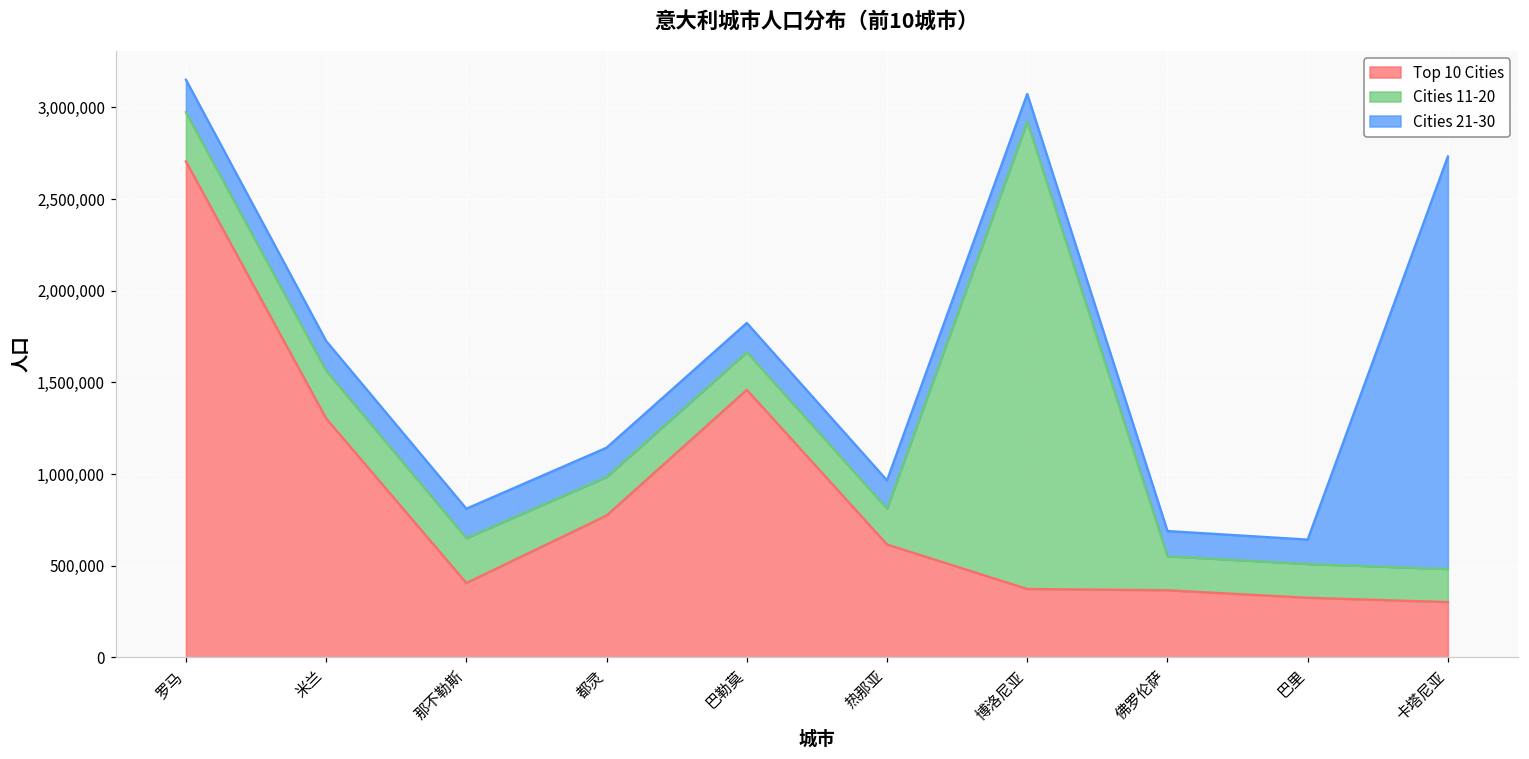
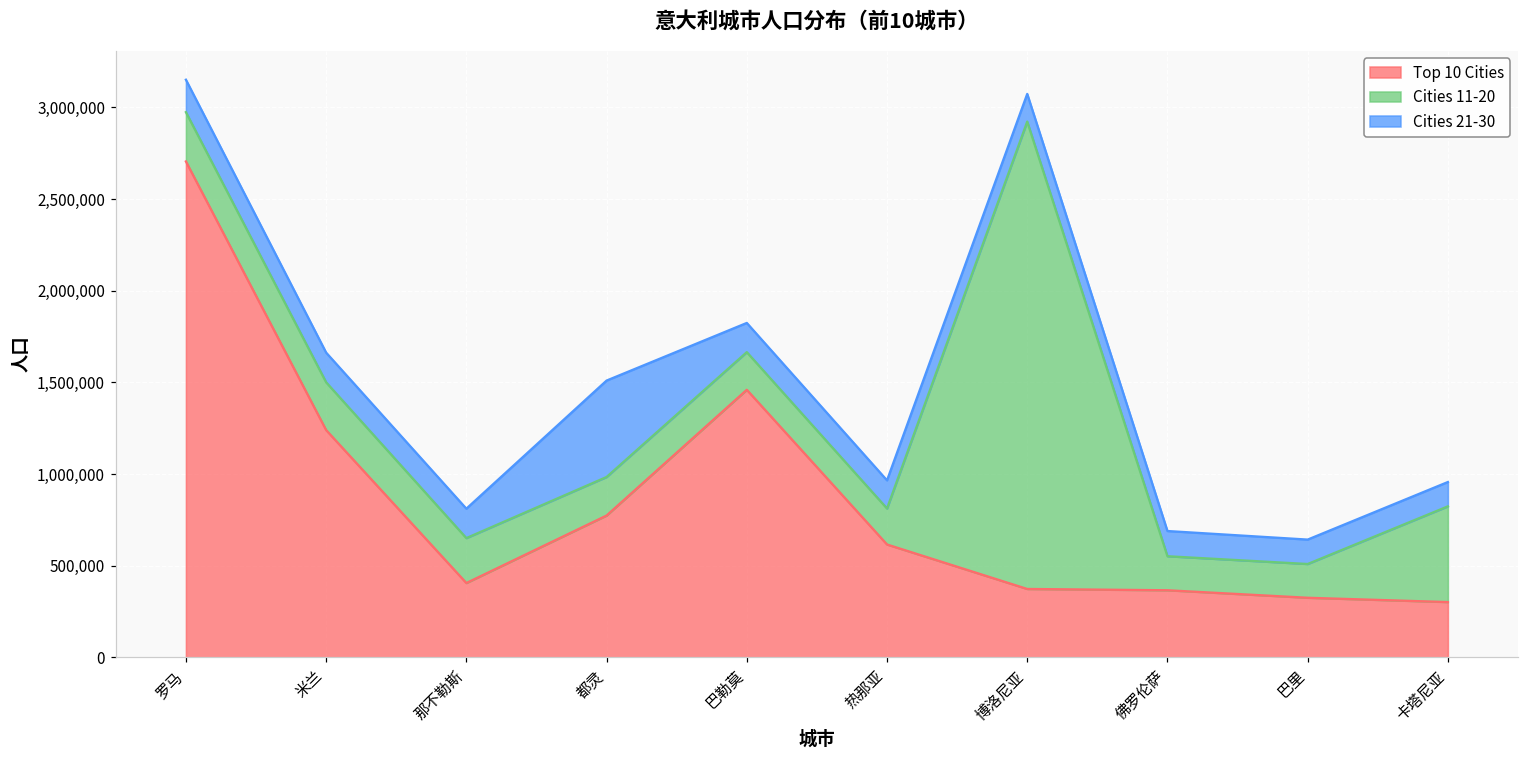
  {
    "Top 10 Cities": {
      "罗马": "2,710,000",
-     "米兰": "1,300,000",
+     "米兰": "1,240,000",
      "那不勒斯": "410,000",
      "都灵": "770,000",
      "巴勒莫": "1,460,000",
      "热那亚": "620,000",
      "博洛尼亚": "370,000",
      "佛罗伦萨": "370,000",
      "巴里": "330,000",
      "卡塔尼亚": "300,000"
    },
    "Cities 11-20": {
      "罗马": "270,000",
      "米兰": "260,000",
      "那不勒斯": "250,000",
      "都灵": "210,000",
      "巴勒莫": "210,000",
      "热那亚": "200,000",
      "博洛尼亚": "2,550,000",
      "佛罗伦萨": "190,000",
      "巴里": "180,000",
-     "卡塔尼亚": "180,000"
+     "卡塔尼亚": "520,000"
    },
    "Cities 21-30": {
      "罗马": "180,000",
      "米兰": "160,000",
      "那不勒斯": "160,000",
-     "都灵": "160,000",
+     "都灵": "530,000",
      "巴勒莫": "160,000",
      "热那亚": "150,000",
      "博洛尼亚": "150,000",
      "佛罗伦萨": "140,000",
      "巴里": "130,000",
-     "卡塔尼亚": "2,250,000"
+     "卡塔尼亚": "130,000"
    }
  }
